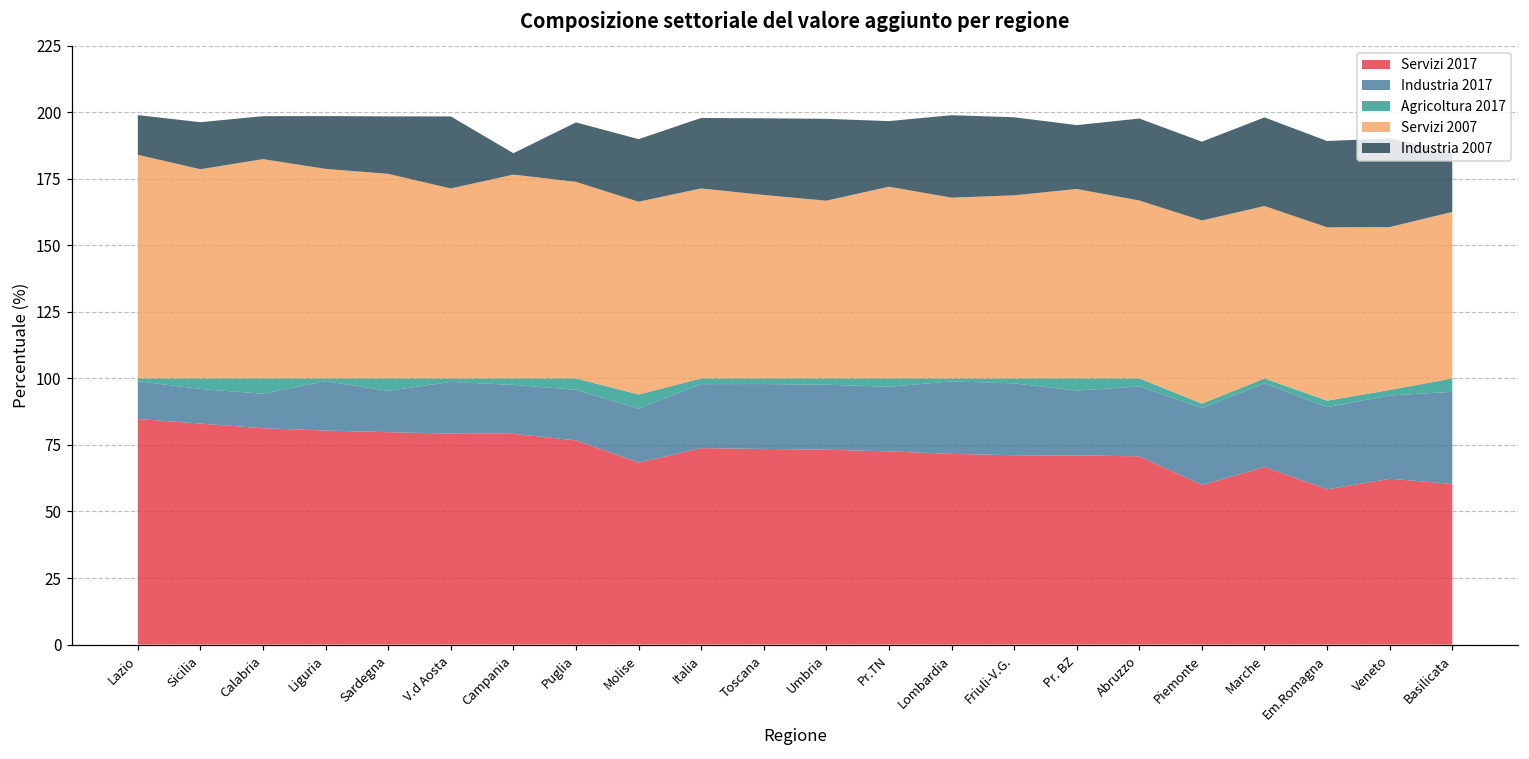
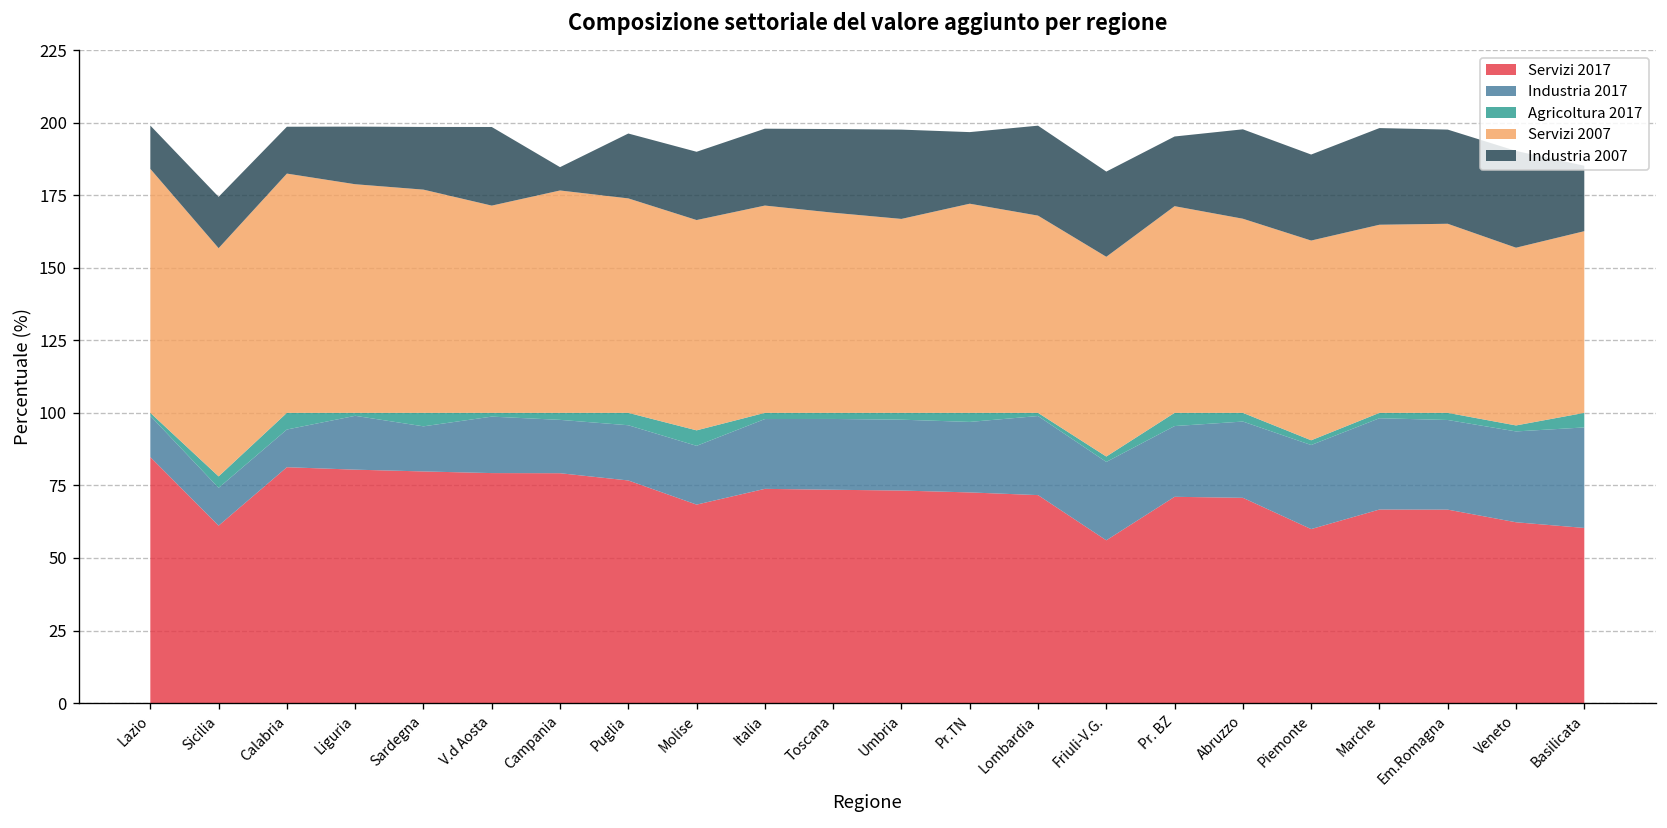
  {
    "Servizi 2017": {
      "Lazio": 85,
-     "Sicilia": 83,
+     "Sicilia": 61,
      "Calabria": 81,
      "Liguria": 80,
      "Sardegna": 80,
      "V.d Aosta": 79,
      "Campania": 79,
      "Puglia": 77,
      "Molise": 68,
      "Italia": 74,
      "Toscana": 74,
      "Umbria": 73,
      "Pr.TN": 73,
      "Lombardia": 72,
-     "Friuli-V.G.": 71,
+     "Friuli-V.G.": 56,
      "Pr. BZ": 71,
      "Abruzzo": 71,
      "Piemonte": 60,
      "Marche": 67,
-     "Em.Romagna": 58,
+     "Em.Romagna": 67,
      "Veneto": 62,
      "Basilicata": 60
    },
    "Servizi 2007": {
      "Lazio": 84,
      "Sicilia": 79,
      "Calabria": 82,
      "Liguria": 79,
      "Sardegna": 77,
      "V.d Aosta": 71,
      "Campania": 77,
      "Puglia": 74,
      "Molise": 72,
      "Italia": 71,
      "Toscana": 69,
      "Umbria": 67,
      "Pr.TN": 72,
      "Lombardia": 68,
      "Friuli-V.G.": 69,
      "Pr. BZ": 71,
      "Abruzzo": 67,
      "Piemonte": 69,
      "Marche": 65,
      "Em.Romagna": 65,
      "Veneto": 61,
      "Basilicata": 63
    },
    "Industria 2007": {
      "Lazio": 15,
      "Sicilia": 18,
      "Calabria": 16,
      "Liguria": 20,
      "Sardegna": 22,
      "V.d Aosta": 27,
      "Campania": 8,
      "Puglia": 22,
      "Molise": 24,
      "Italia": 26,
      "Toscana": 29,
      "Umbria": 31,
      "Pr.TN": 25,
      "Lombardia": 31,
      "Friuli-V.G.": 29,
      "Pr. BZ": 24,
      "Abruzzo": 31,
      "Piemonte": 30,
      "Marche": 33,
      "Em.Romagna": 32
    }
  }
